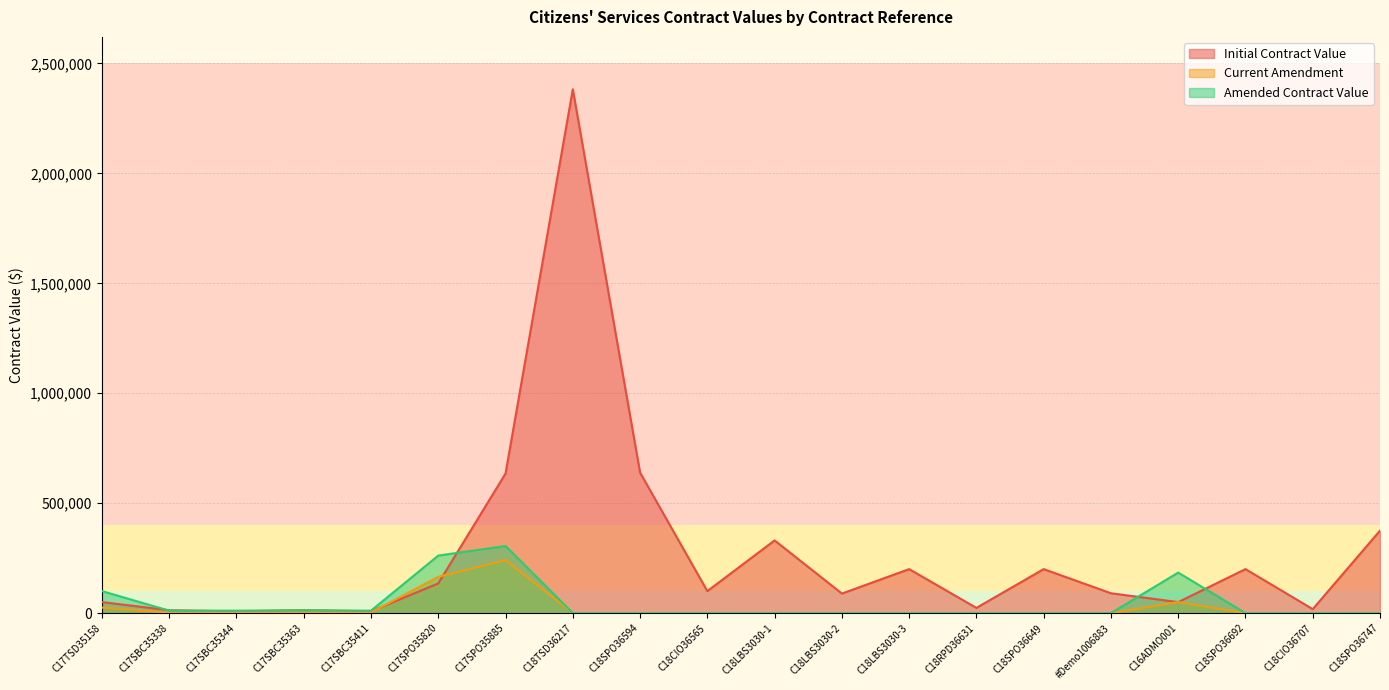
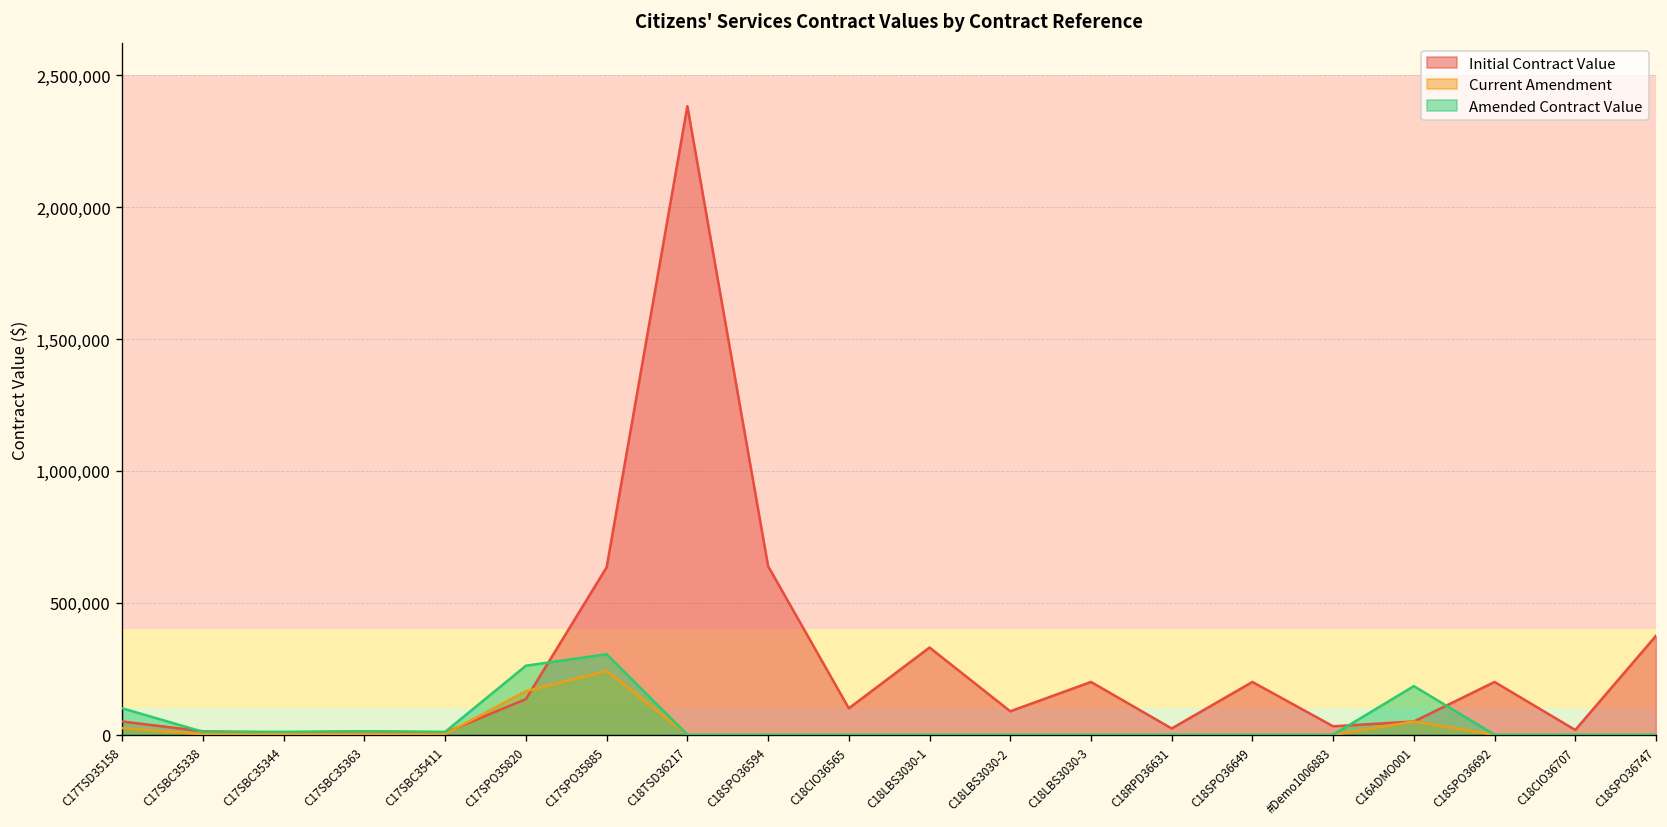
  {
    "Initial Contract Value": {
      "C17TSD35158": "50,000",
      "C17SPO35820": "140,000",
      "C17SPO35885": "630,000",
      "C18TSD36217": "2,380,000",
      "C18SPO36594": "640,000",
      "C18CIO36565": "100,000",
      "C18LBS3030-1": "330,000",
      "C18LBS3030-2": "90,000",
      "C18LBS3030-3": "200,000",
      "C18RPD36631": "20,000",
      "C18SPO36649": "200,000",
-     "#Demo1006883": "90,000",
+     "#Demo1006883": "30,000",
      "C18SPO36692": "200,000",
      "C18CIO36707": "20,000",
      "C18SPO36747": "380,000"
    },
    "Current Amendment": {
      "C17TSD35158": "30,000",
      "C17SPO35820": "170,000",
      "C17SPO35885": "240,000"
    },
    "Amended Contract Value": {
      "C17TSD35158": "100,000",
      "C17SPO35820": "260,000",
      "C17SPO35885": "310,000",
      "C16ADMO001": "180,000"
    }
  }
